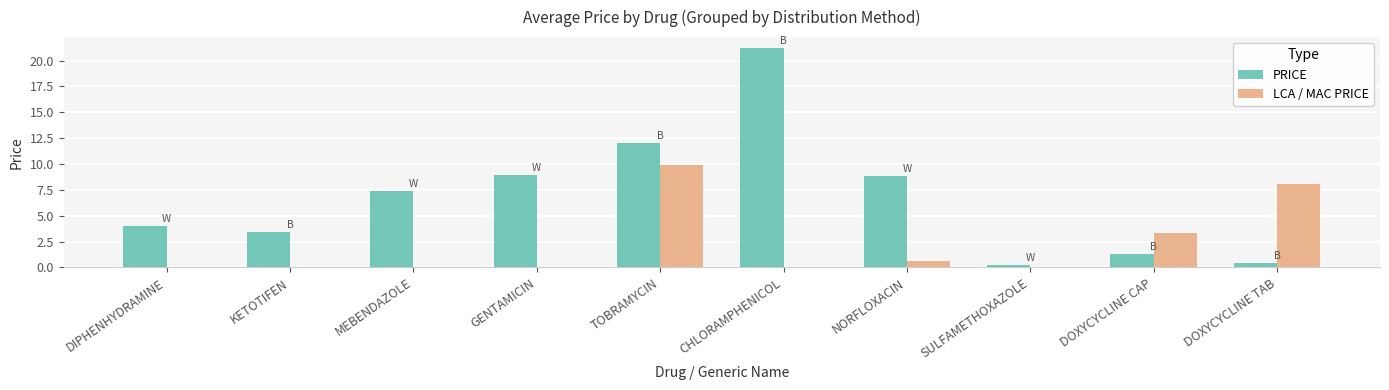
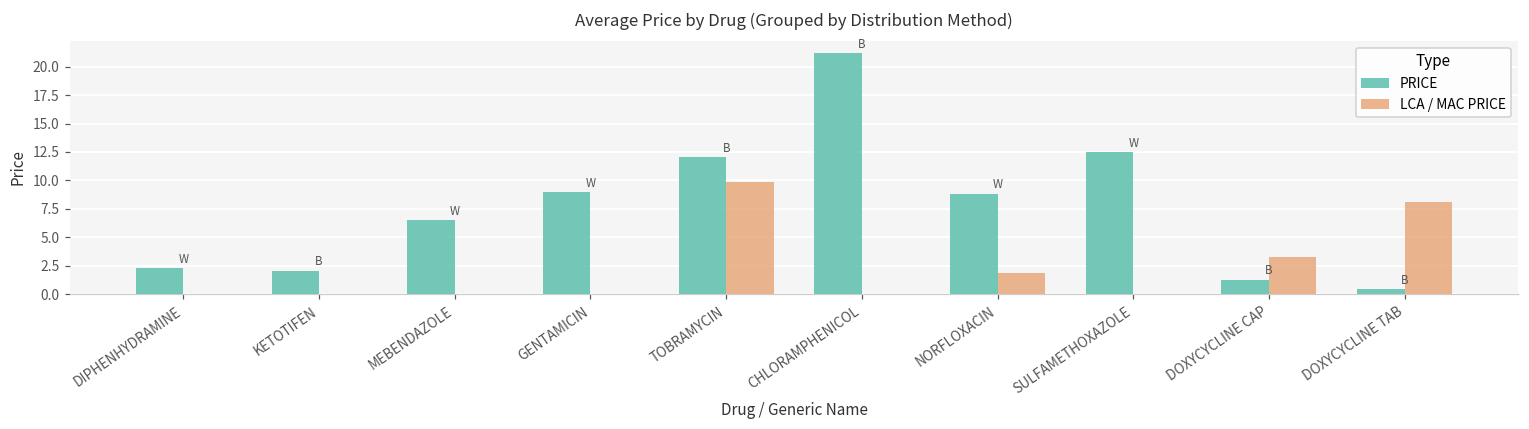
  {
    "PRICE": {
-     "DIPHENHYDRAMINE": 4.0,
-     "KETOTIFEN": 3.4,
-     "MEBENDAZOLE": 7.3,
+     "DIPHENHYDRAMINE": 2.3,
+     "KETOTIFEN": 2.1,
+     "MEBENDAZOLE": 6.5,
      "GENTAMICIN": 8.9,
      "TOBRAMYCIN": 12.1,
      "CHLORAMPHENICOL": 21.2,
      "NORFLOXACIN": 8.8,
-     "SULFAMETHOXAZOLE": 0.2,
+     "SULFAMETHOXAZOLE": 12.5,
      "DOXYCYCLINE CAP": 1.3,
      "DOXYCYCLINE TAB": 0.5
    },
    "LCA / MAC PRICE": {
      "DIPHENHYDRAMINE": 0.0,
      "KETOTIFEN": 0.0,
      "MEBENDAZOLE": 0.0,
      "GENTAMICIN": 0.0,
      "TOBRAMYCIN": 9.9,
      "CHLORAMPHENICOL": 0.0,
-     "NORFLOXACIN": 0.6,
+     "NORFLOXACIN": 1.9,
      "SULFAMETHOXAZOLE": 0.0,
      "DOXYCYCLINE CAP": 3.3,
      "DOXYCYCLINE TAB": 8.1
    }
  }
